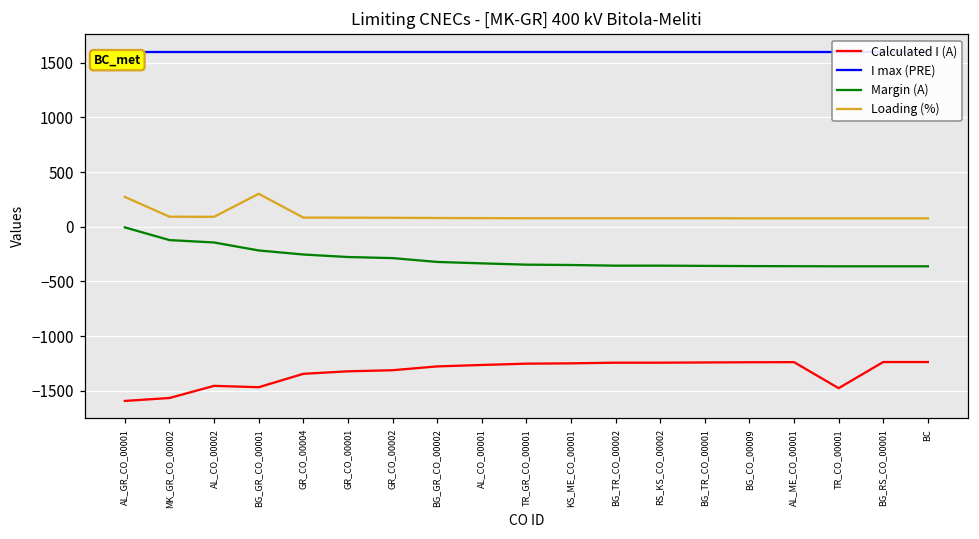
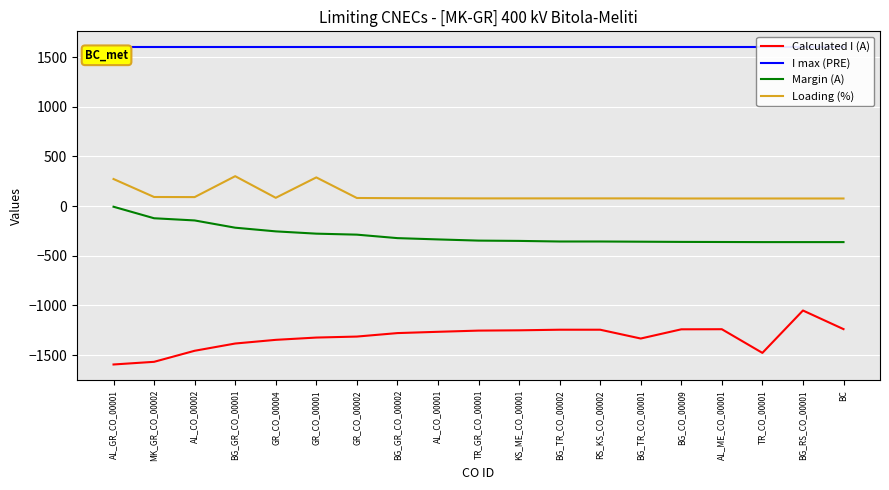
  {
    "Calculated I (A)": {
      "AL_GR_CO_00001": -1600,
      "MK_GR_CO_00002": -1600,
      "AL_CO_00002": -1500,
-     "BG_GR_CO_00001": -1500,
+     "BG_GR_CO_00001": -1400,
      "GR_CO_00004": -1300,
      "GR_CO_00001": -1300,
      "GR_CO_00002": -1300,
      "BG_GR_CO_00002": -1300,
      "AL_CO_00001": -1300,
      "TR_GR_CO_00001": -1300,
      "KS_ME_CO_00001": -1300,
      "BG_TR_CO_00002": -1200,
      "RS_KS_CO_00002": -1200,
-     "BG_TR_CO_00001": -1200,
+     "BG_TR_CO_00001": -1300,
      "BG_CO_00009": -1200,
      "AL_ME_CO_00001": -1200,
      "TR_CO_00001": -1500,
-     "BG_RS_CO_00001": -1200,
+     "BG_RS_CO_00001": -1100,
      "BC": -1200
    },
    "I max (PRE)": {
      "MK_GR_CO_00002": 1600,
      "AL_CO_00002": 1600,
      "BG_GR_CO_00001": 1600,
      "GR_CO_00004": 1600,
      "GR_CO_00001": 1600,
      "GR_CO_00002": 1600,
      "BG_GR_CO_00002": 1600,
      "AL_CO_00001": 1600,
      "TR_GR_CO_00001": 1600,
      "KS_ME_CO_00001": 1600,
      "BG_TR_CO_00002": 1600,
      "RS_KS_CO_00002": 1600,
      "BG_TR_CO_00001": 1600,
      "BG_CO_00009": 1600,
      "AL_ME_CO_00001": 1600
    },
    "Margin (A)": {
      "AL_GR_CO_00001": 0,
      "MK_GR_CO_00002": -100,
      "AL_CO_00002": -100,
      "BG_GR_CO_00001": -200,
      "GR_CO_00004": -300,
      "GR_CO_00001": -300,
      "GR_CO_00002": -300,
      "BG_GR_CO_00002": -300,
      "AL_CO_00001": -300,
      "TR_GR_CO_00001": -300,
      "KS_ME_CO_00001": -400,
      "BG_TR_CO_00002": -400,
      "RS_KS_CO_00002": -400,
      "BG_TR_CO_00001": -400,
      "BG_CO_00009": -400,
      "AL_ME_CO_00001": -400,
      "TR_CO_00001": -400,
      "BG_RS_CO_00001": -400,
      "BC": -400
    },
    "Loading (%)": {
      "AL_GR_CO_00001": 300,
      "MK_GR_CO_00002": 100,
      "AL_CO_00002": 100,
      "BG_GR_CO_00001": 300,
      "GR_CO_00004": 100,
-     "GR_CO_00001": 100,
+     "GR_CO_00001": 300,
      "GR_CO_00002": 100,
      "BG_GR_CO_00002": 100,
      "AL_CO_00001": 100,
      "TR_GR_CO_00001": 100,
      "KS_ME_CO_00001": 100,
      "BG_TR_CO_00002": 100,
      "RS_KS_CO_00002": 100,
      "BG_TR_CO_00001": 100,
      "BG_CO_00009": 100,
      "AL_ME_CO_00001": 100,
      "TR_CO_00001": 100,
      "BG_RS_CO_00001": 100,
      "BC": 100
    }
  }
